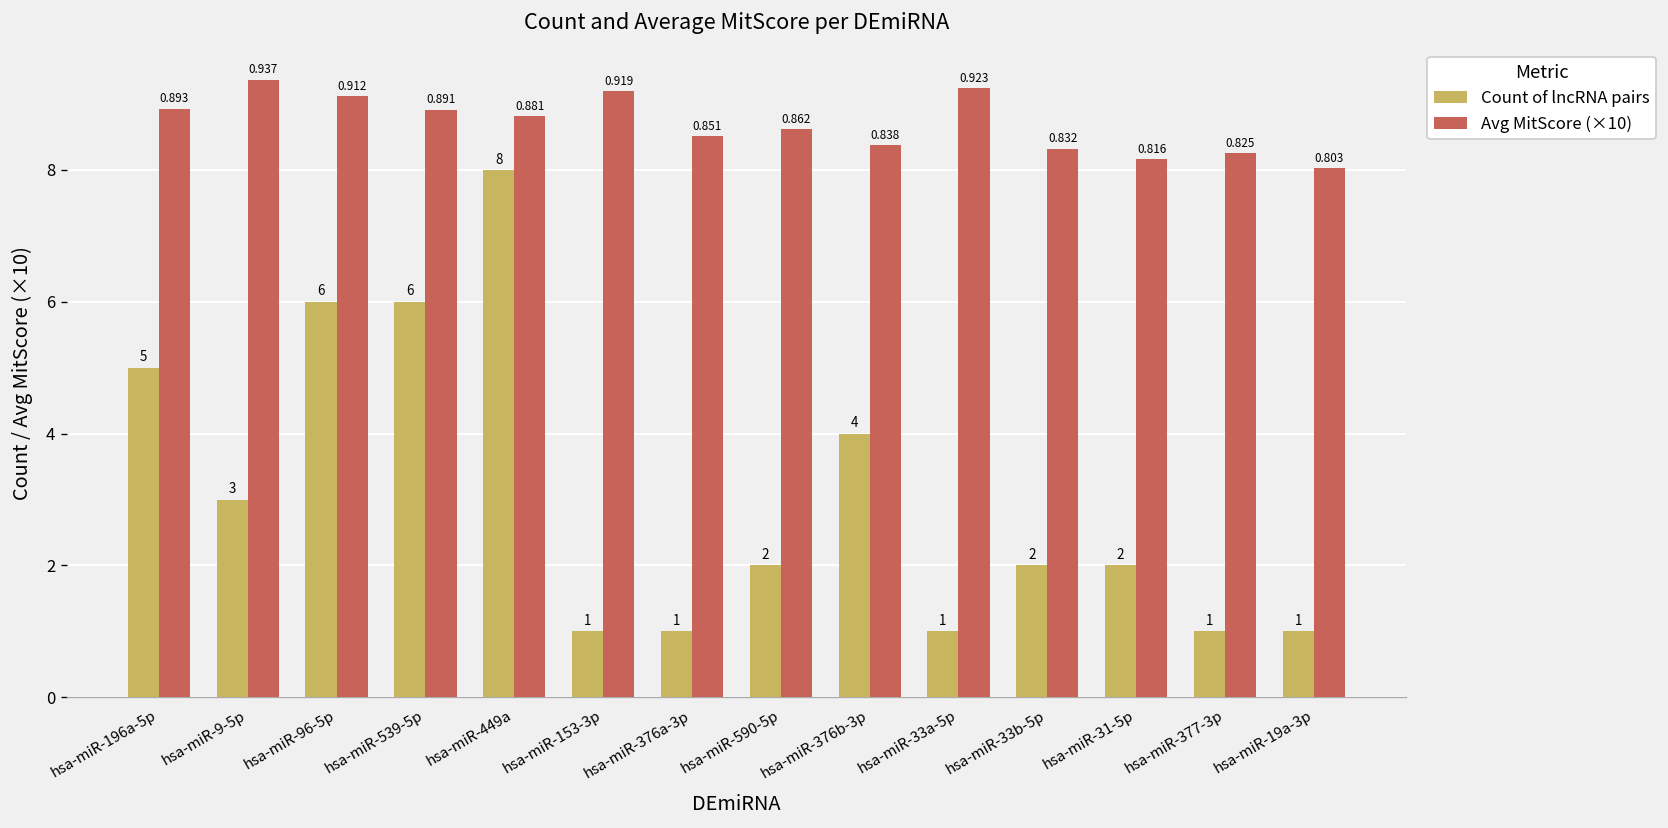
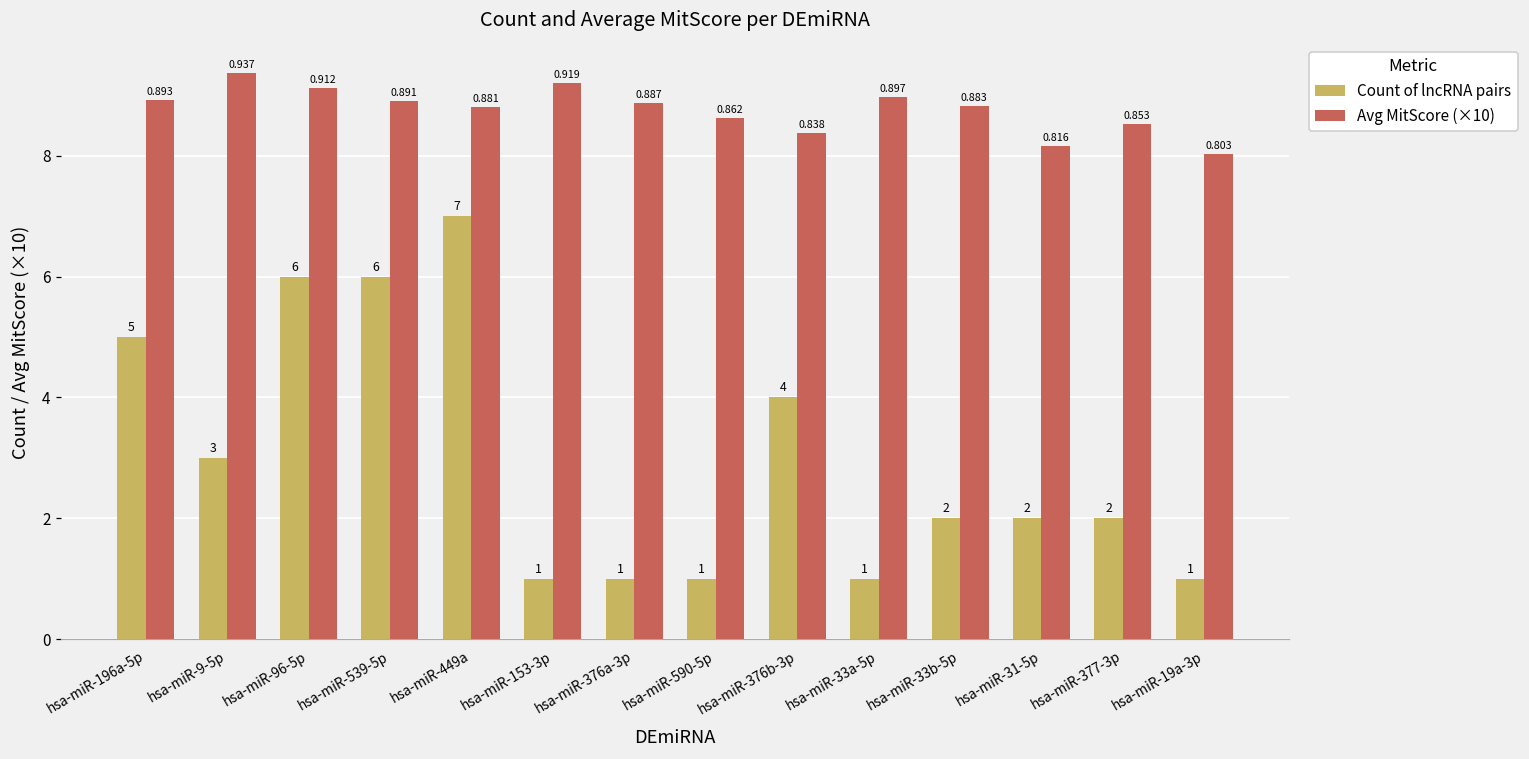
  {
    "Count of lncRNA pairs": {
      "hsa-miR-196a-5p": 5,
      "hsa-miR-9-5p": 3,
      "hsa-miR-96-5p": 6,
      "hsa-miR-539-5p": 6,
-     "hsa-miR-449a": 8,
+     "hsa-miR-449a": 7,
      "hsa-miR-153-3p": 1,
      "hsa-miR-376a-3p": 1,
-     "hsa-miR-590-5p": 2,
+     "hsa-miR-590-5p": 1,
      "hsa-miR-376b-3p": 4,
      "hsa-miR-33a-5p": 1,
      "hsa-miR-33b-5p": 2,
      "hsa-miR-31-5p": 2,
-     "hsa-miR-377-3p": 1,
+     "hsa-miR-377-3p": 2,
      "hsa-miR-19a-3p": 1
    },
    "Avg MitScore (×10)": {
-     "hsa-miR-376a-3p": 0.851,
-     "hsa-miR-33a-5p": 0.923,
-     "hsa-miR-33b-5p": 0.832,
-     "hsa-miR-377-3p": 0.825
+     "hsa-miR-376a-3p": 0.887,
+     "hsa-miR-33a-5p": 0.897,
+     "hsa-miR-33b-5p": 0.883,
+     "hsa-miR-377-3p": 0.853
    }
  }
